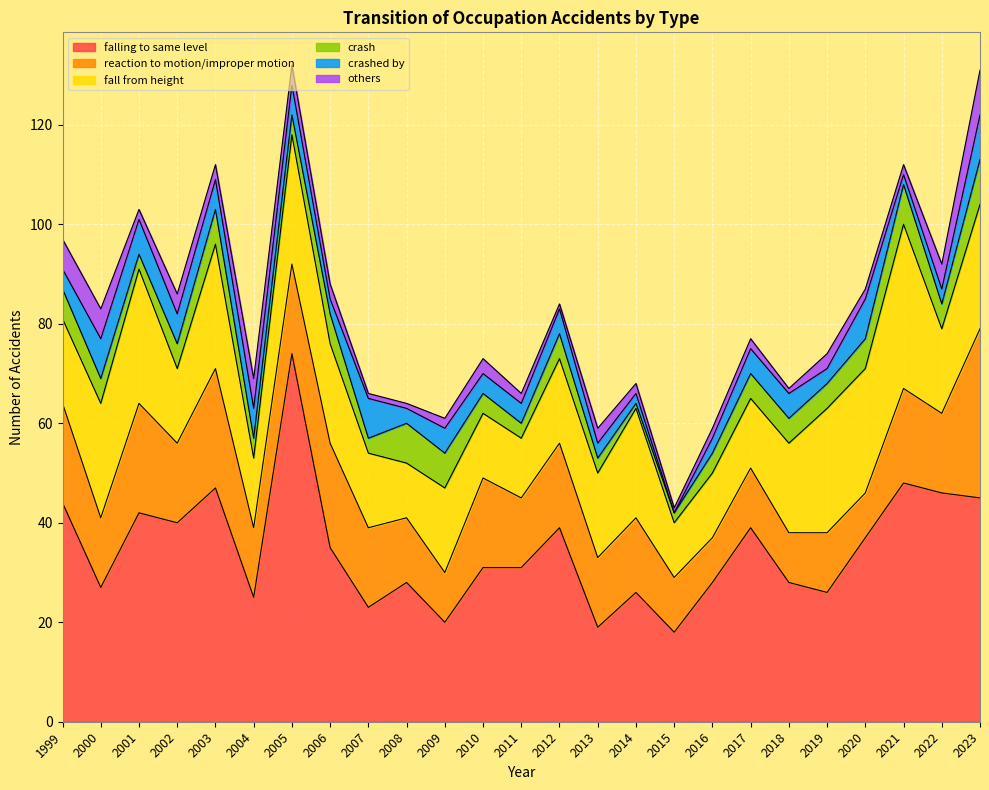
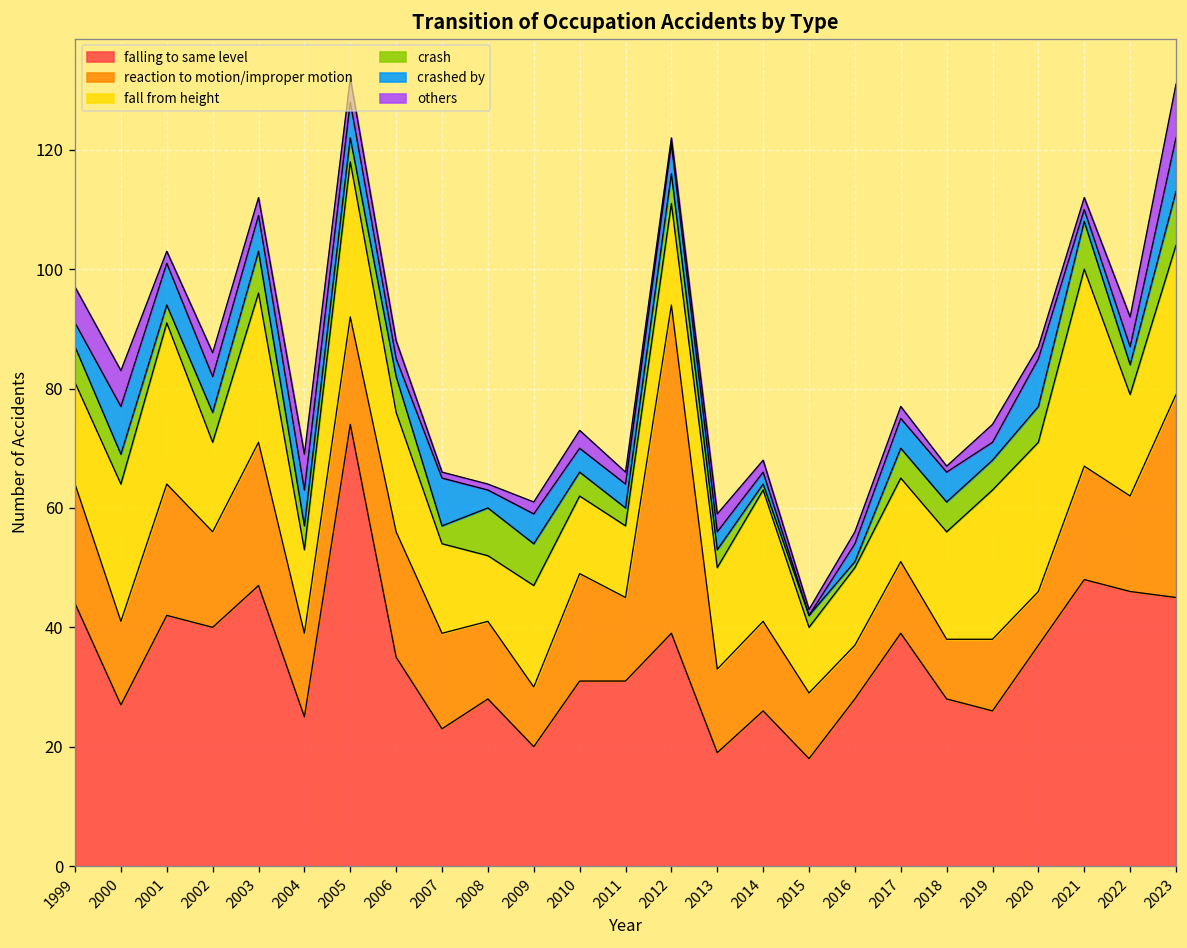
  {
    "falling to same level": {
      "1999": 44,
      "2000": 27,
      "2001": 42,
      "2002": 40,
      "2003": 47,
      "2004": 25,
      "2005": 74,
      "2006": 35,
      "2007": 23,
      "2008": 28,
      "2009": 20,
      "2010": 31,
      "2011": 31,
      "2012": 39,
      "2013": 19,
      "2014": 26,
      "2015": 18,
      "2016": 28,
      "2017": 39,
      "2018": 28,
      "2019": 26,
      "2020": 37,
      "2021": 48,
      "2022": 46,
      "2023": 45
    },
    "reaction to motion/improper motion": {
      "1999": 20,
      "2000": 14,
      "2001": 22,
      "2002": 16,
      "2003": 24,
      "2004": 14,
      "2005": 18,
      "2006": 21,
      "2007": 16,
      "2008": 13,
      "2009": 10,
      "2010": 18,
      "2011": 14,
-     "2012": 17,
+     "2012": 55,
      "2013": 14,
      "2014": 15,
      "2015": 11,
      "2016": 9,
      "2017": 12,
      "2018": 10,
      "2019": 12,
      "2020": 9,
      "2021": 19,
      "2022": 16,
      "2023": 34
    },
    "fall from height": {
      "1999": 17,
      "2000": 23,
      "2001": 27,
      "2002": 15,
      "2003": 25,
      "2004": 14,
      "2005": 26,
      "2006": 20,
      "2007": 15,
      "2008": 11,
      "2009": 17,
      "2010": 13,
      "2011": 12,
      "2012": 17,
      "2013": 17,
      "2014": 22,
      "2015": 11,
      "2016": 13,
      "2017": 14,
      "2018": 18,
      "2019": 25,
      "2020": 25,
      "2021": 33,
      "2022": 17,
      "2023": 25
    },
    "crash": {
      "1999": 6,
      "2000": 5,
      "2001": 3,
      "2002": 5,
      "2003": 7,
      "2004": 4,
      "2005": 4,
      "2006": 6,
      "2007": 3,
      "2008": 8,
      "2009": 7,
      "2010": 4,
      "2011": 3,
      "2012": 5,
      "2013": 3,
      "2014": 1,
-     "2016": 4,
+     "2016": 1,
      "2017": 5,
      "2018": 5,
      "2019": 5,
      "2020": 6,
      "2021": 8,
      "2022": 5,
      "2023": 9
    },
    "crashed by": {
      "1999": 4,
      "2000": 8,
      "2001": 7,
      "2002": 6,
      "2003": 6,
      "2004": 6,
      "2006": 3,
      "2007": 8,
      "2008": 3,
      "2009": 5,
      "2010": 4,
      "2011": 4,
      "2012": 5,
      "2013": 3,
      "2014": 2,
      "2016": 3,
      "2017": 5,
      "2018": 5,
      "2019": 3,
      "2020": 8,
      "2021": 2,
      "2022": 3,
      "2023": 9
    },
    "others": {
      "1999": 6,
      "2000": 6,
      "2001": 2,
      "2002": 4,
      "2003": 3,
      "2004": 6,
      "2006": 3,
      "2007": 1,
      "2008": 1,
      "2009": 2,
      "2010": 3,
      "2011": 2,
      "2012": 1,
      "2013": 3,
      "2014": 2,
      "2015": 1,
      "2016": 2,
      "2017": 2,
      "2018": 1,
      "2019": 3,
      "2020": 2,
      "2021": 2,
      "2022": 5,
      "2023": 9
    }
  }
